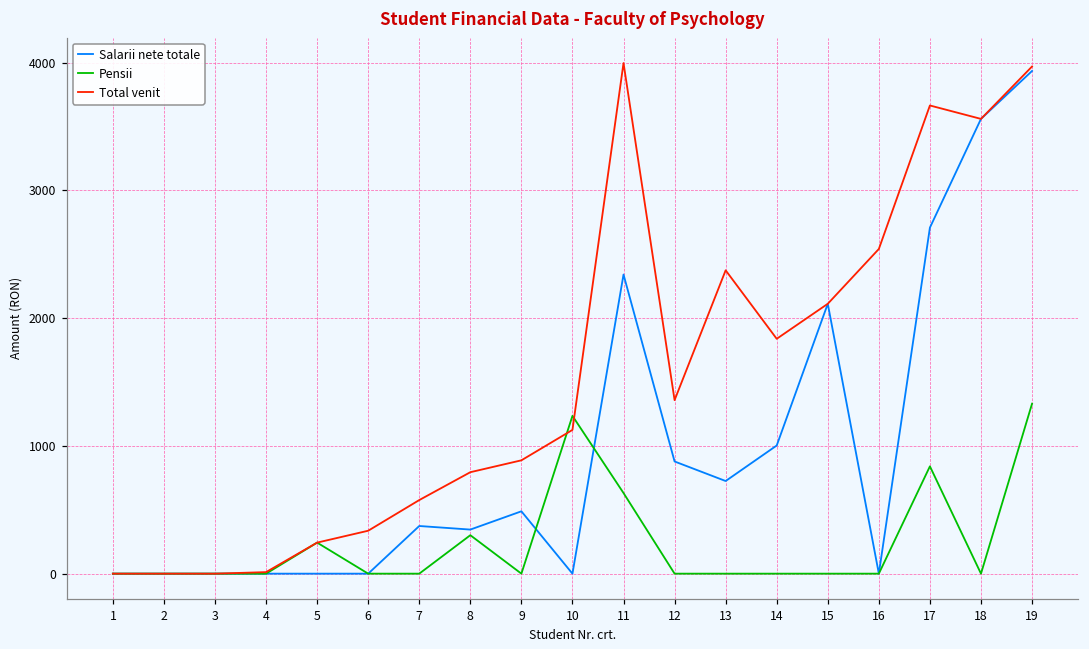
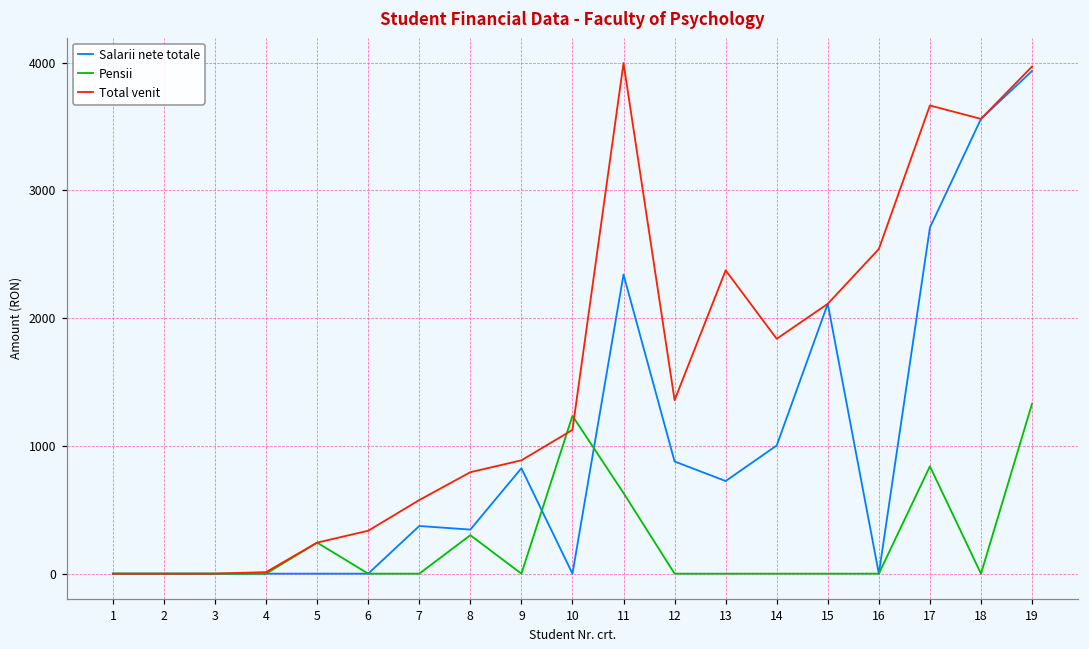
  {
    "Salarii nete totale": {
      "5": 0,
      "7": 370,
      "8": 350,
-     "9": 490,
+     "9": 830,
      "10": 0,
      "11": 2340,
      "12": 880,
      "13": 730,
      "14": 1000,
      "17": 2710,
      "19": 3930
    },
    "Pensii": {
      "7": 0,
      "8": 300,
      "9": 0,
      "10": 1240,
      "11": 630,
      "12": 0,
      "13": 0,
      "14": 0,
      "15": 0,
      "17": 840,
      "18": 0,
      "19": 1330
    },
    "Total venit": {
      "6": 340,
      "7": 580,
      "8": 790,
      "9": 890,
      "10": 1130,
      "11": 4000,
      "12": 1360,
      "13": 2370,
      "14": 1840,
      "16": 2540,
      "17": 3660,
      "19": 3970
    }
  }
